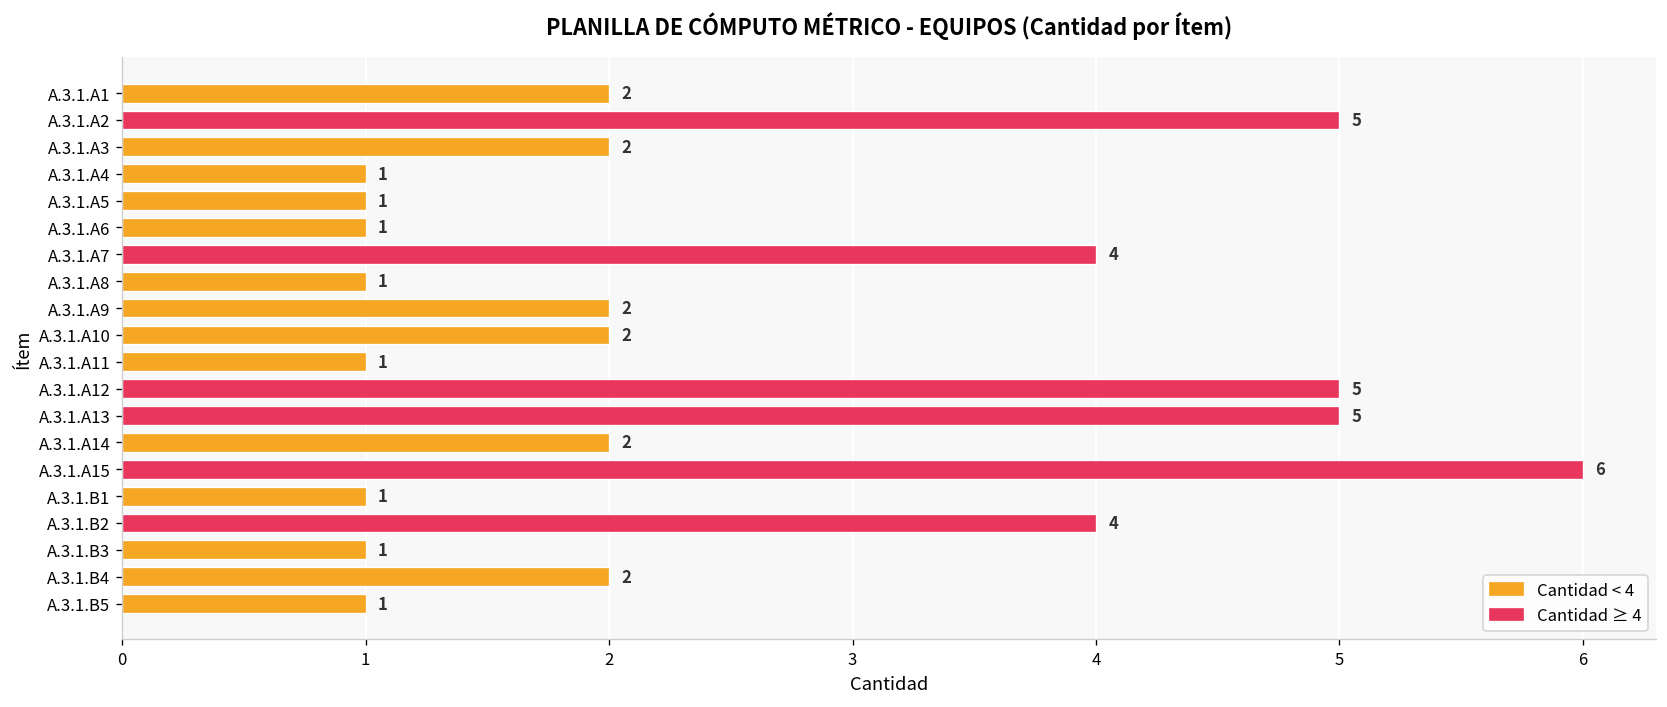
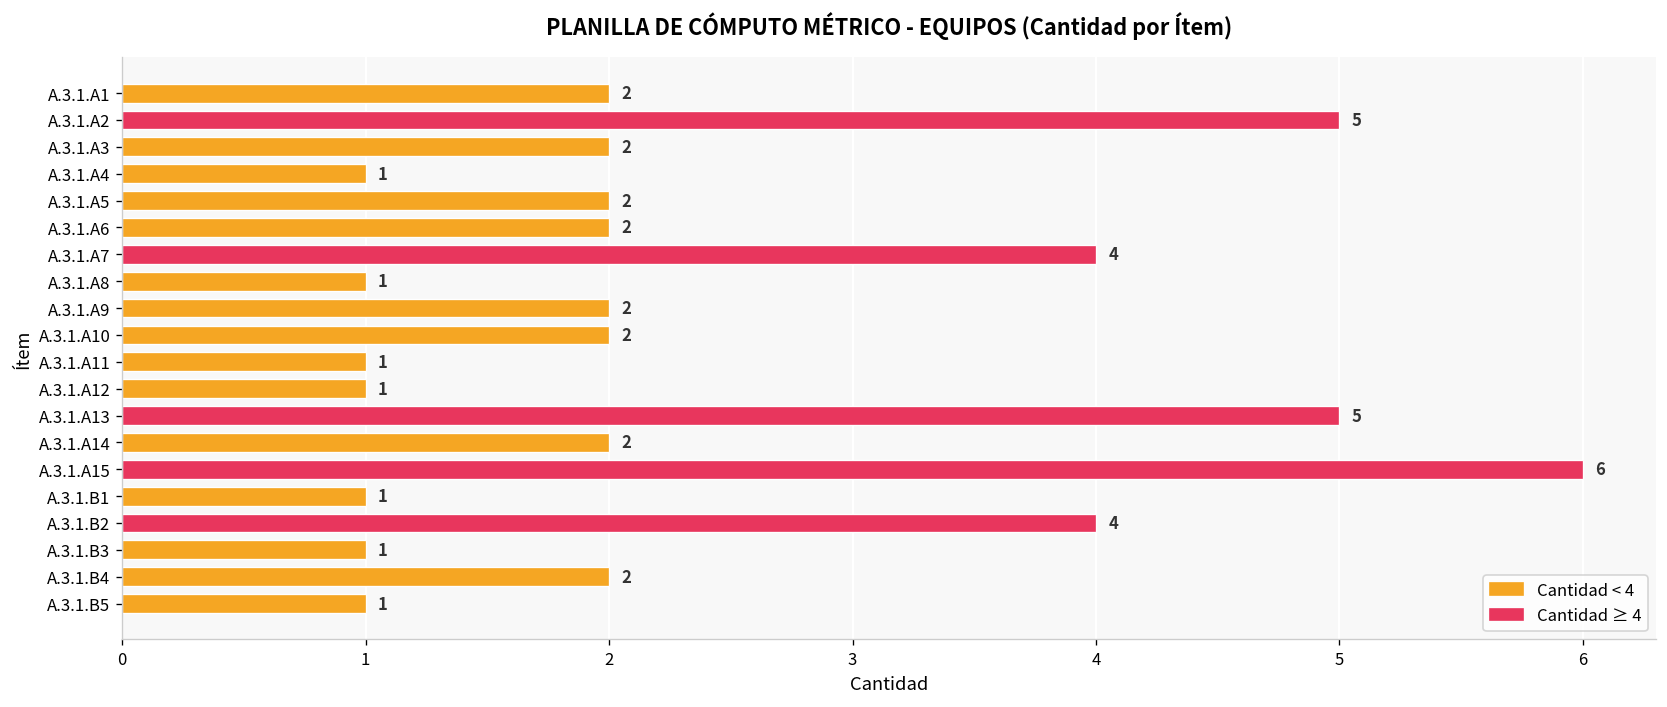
  {
    "A.3.1.A1": 2,
    "A.3.1.A2": 5,
    "A.3.1.A3": 2,
    "A.3.1.A4": 1,
-   "A.3.1.A5": 1,
-   "A.3.1.A6": 1,
+   "A.3.1.A5": 2,
+   "A.3.1.A6": 2,
    "A.3.1.A7": 4,
    "A.3.1.A8": 1,
    "A.3.1.A9": 2,
    "A.3.1.A10": 2,
    "A.3.1.A11": 1,
-   "A.3.1.A12": 5,
+   "A.3.1.A12": 1,
    "A.3.1.A13": 5,
    "A.3.1.A14": 2,
    "A.3.1.A15": 6,
    "A.3.1.B1": 1,
    "A.3.1.B2": 4,
    "A.3.1.B3": 1,
    "A.3.1.B4": 2,
    "A.3.1.B5": 1
  }
